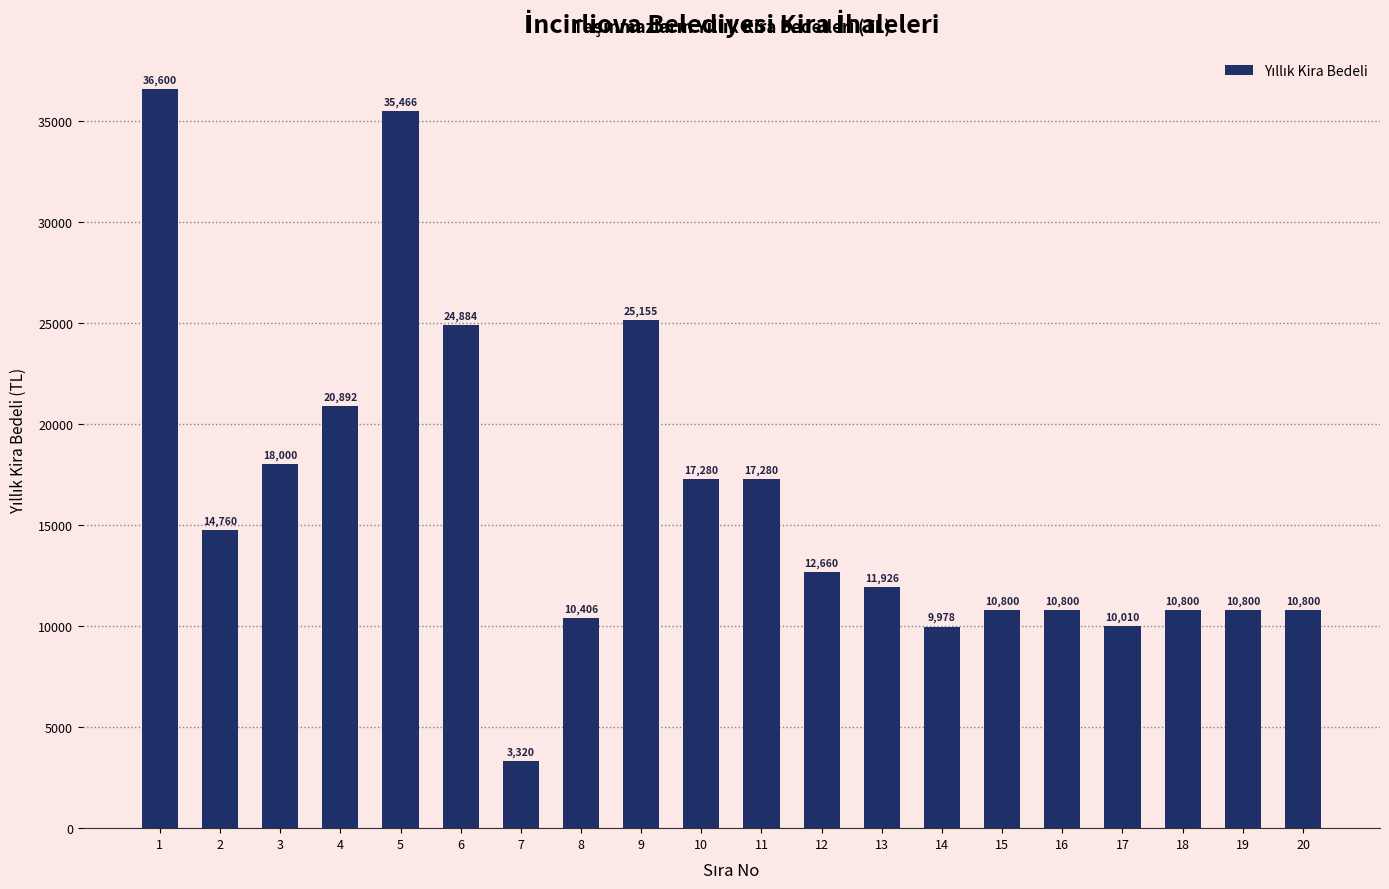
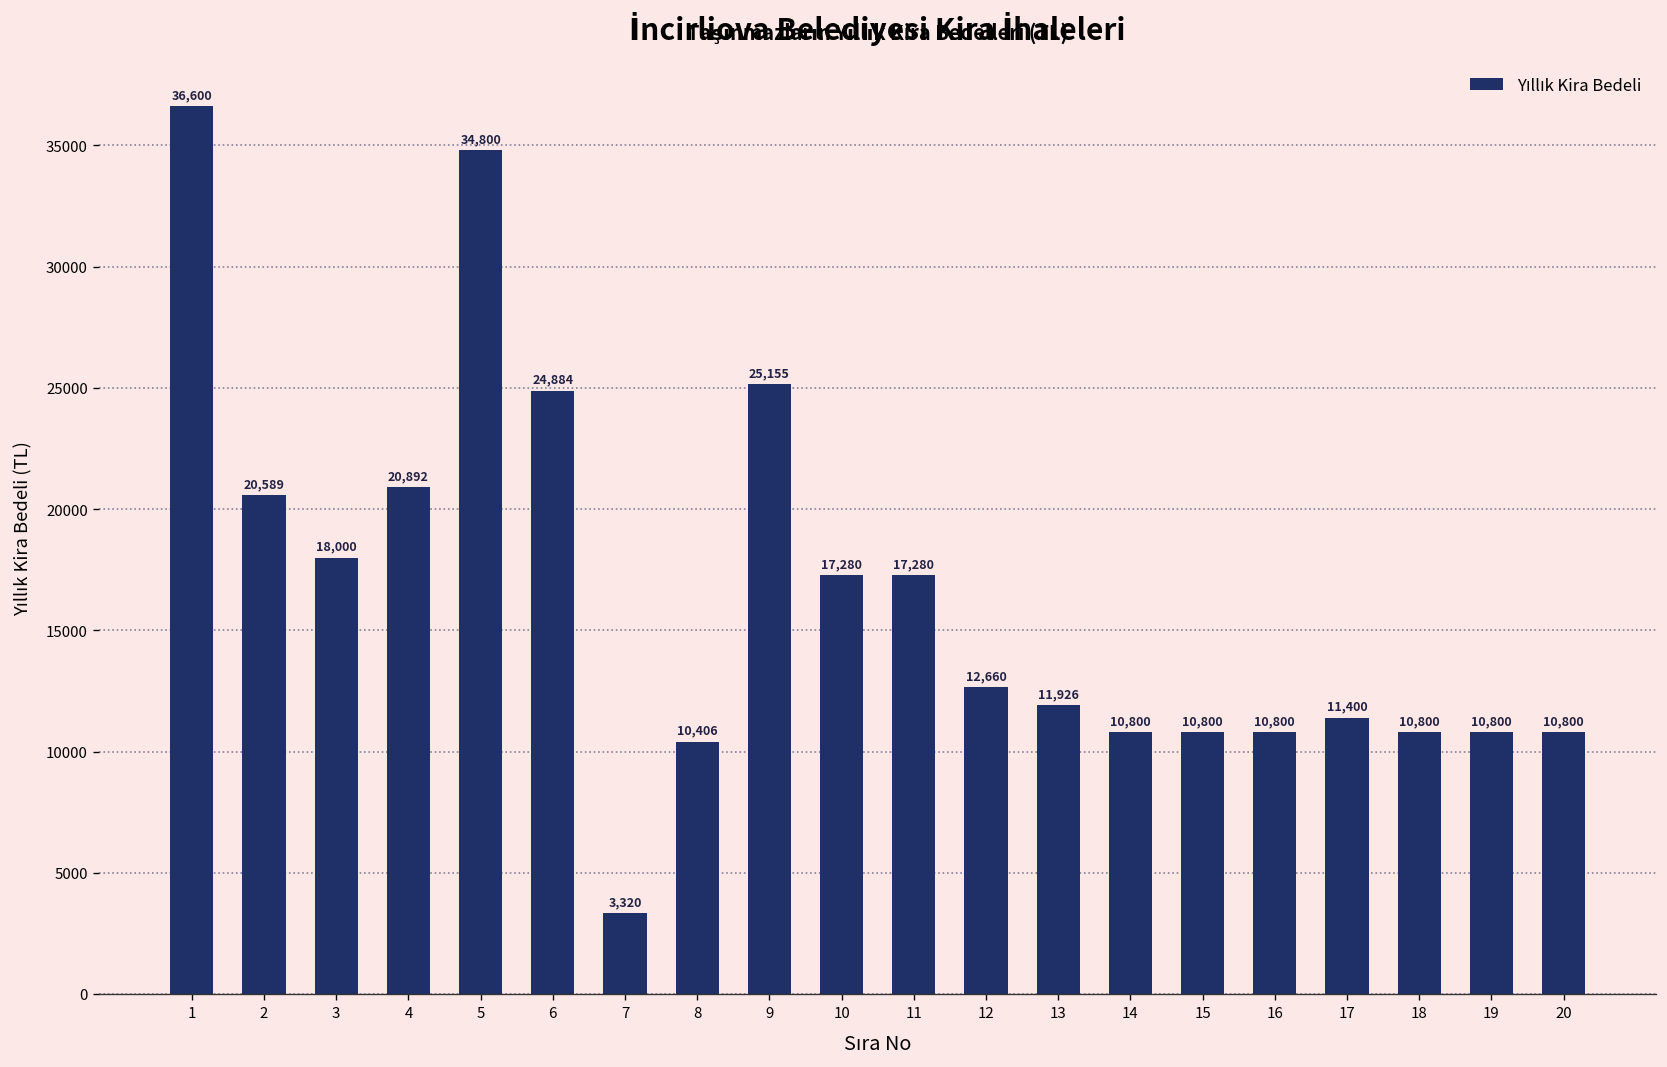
  {
    "1": "36,600",
-   "2": "14,760",
+   "2": "20,589",
    "3": "18,000",
    "4": "20,892",
-   "5": "35,466",
+   "5": "34,800",
    "6": "24,884",
    "7": "3,320",
    "8": "10,406",
    "9": "25,155",
    "10": "17,280",
    "11": "17,280",
    "12": "12,660",
    "13": "11,926",
-   "14": "9,978",
+   "14": "10,800",
    "15": "10,800",
    "16": "10,800",
-   "17": "10,010",
+   "17": "11,400",
    "18": "10,800",
    "19": "10,800",
    "20": "10,800"
  }
